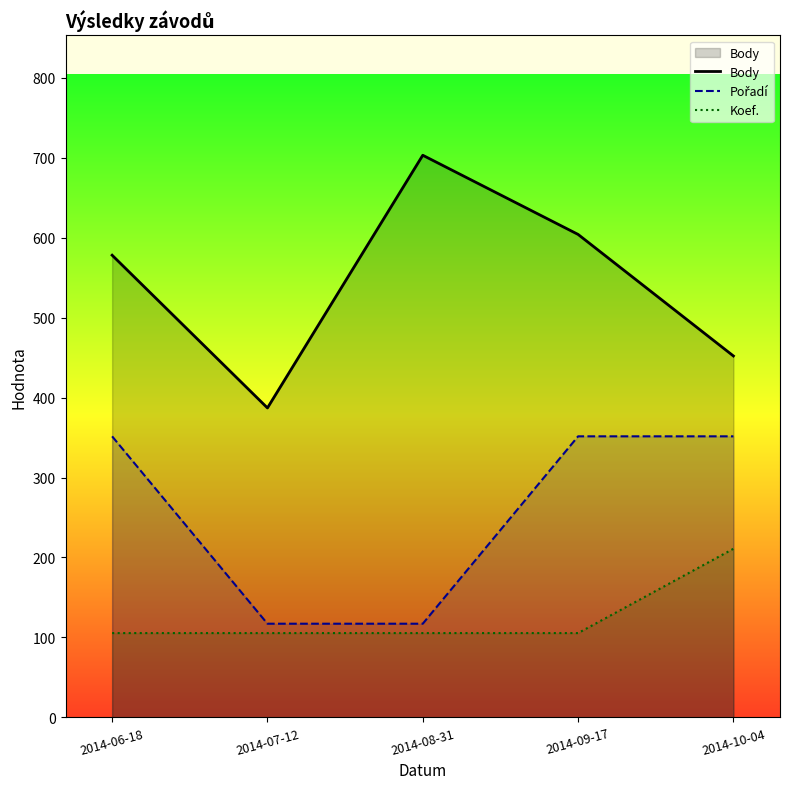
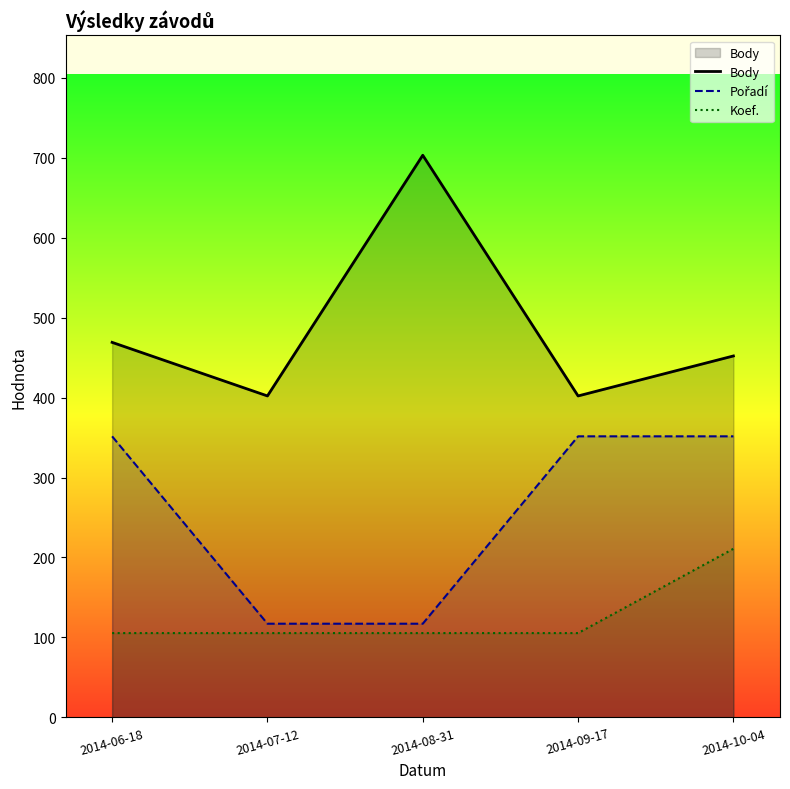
  {
    "Body": {
-     "2014-06-18": 580,
-     "2014-07-12": 390,
+     "2014-06-18": 470,
+     "2014-07-12": 400,
      "2014-08-31": 700,
-     "2014-09-17": 600,
+     "2014-09-17": 400,
      "2014-10-04": 450
    },
    "Pořadí": {
      "2014-06-18": 350,
      "2014-07-12": 120,
      "2014-08-31": 120,
      "2014-09-17": 350,
      "2014-10-04": 350
    },
    "Koef.": {
      "2014-06-18": 110,
      "2014-07-12": 110,
      "2014-08-31": 110,
      "2014-09-17": 110,
      "2014-10-04": 210
    }
  }
